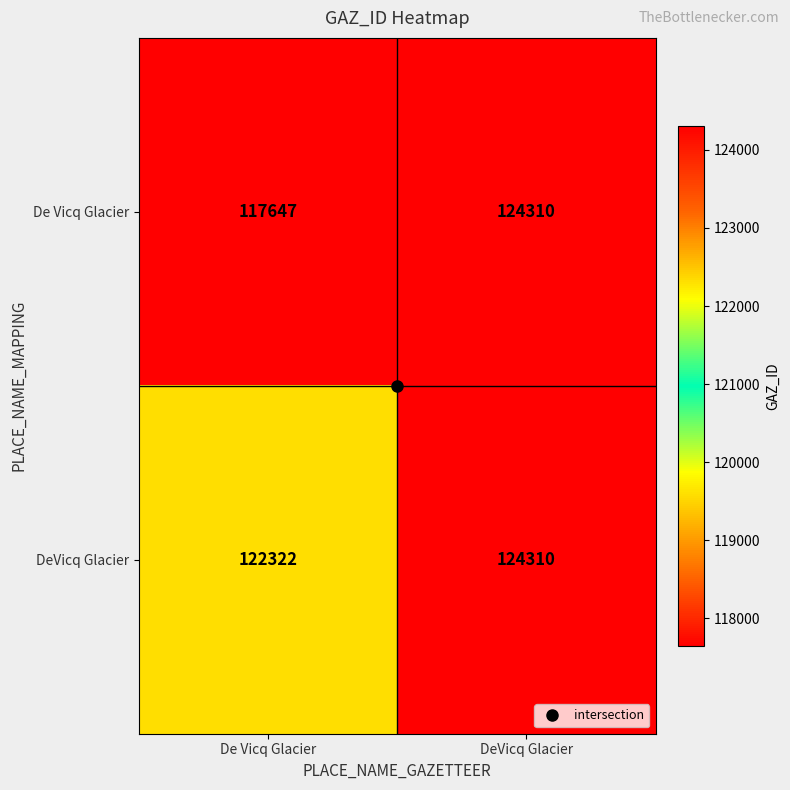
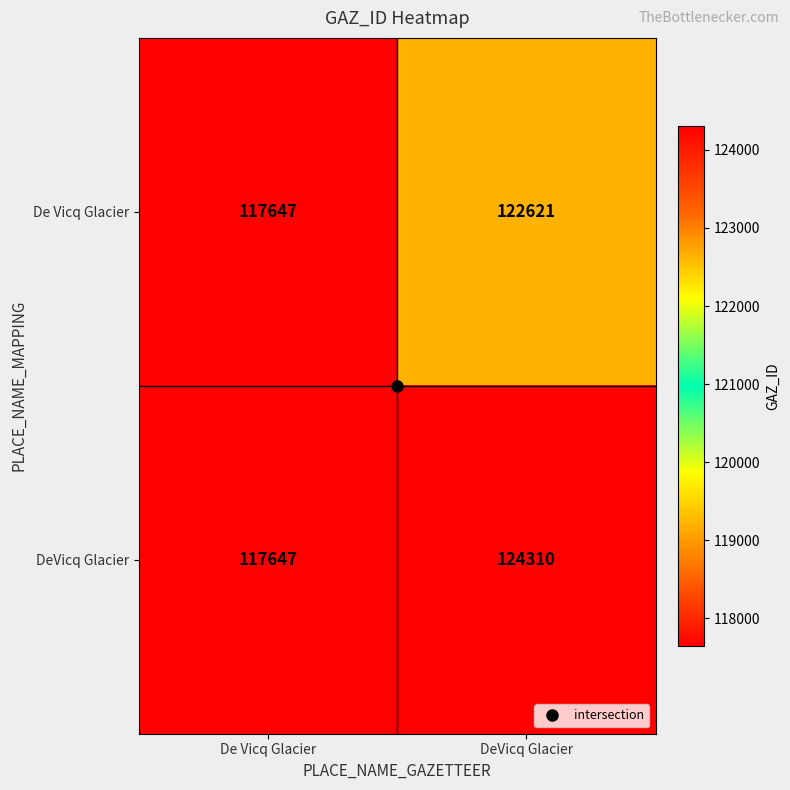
  {
    "De Vicq Glacier": {
      "De Vicq Glacier": 117647,
-     "DeVicq Glacier": 124310
+     "DeVicq Glacier": 122621
    },
    "DeVicq Glacier": {
-     "De Vicq Glacier": 122322,
+     "De Vicq Glacier": 117647,
      "DeVicq Glacier": 124310
    }
  }
